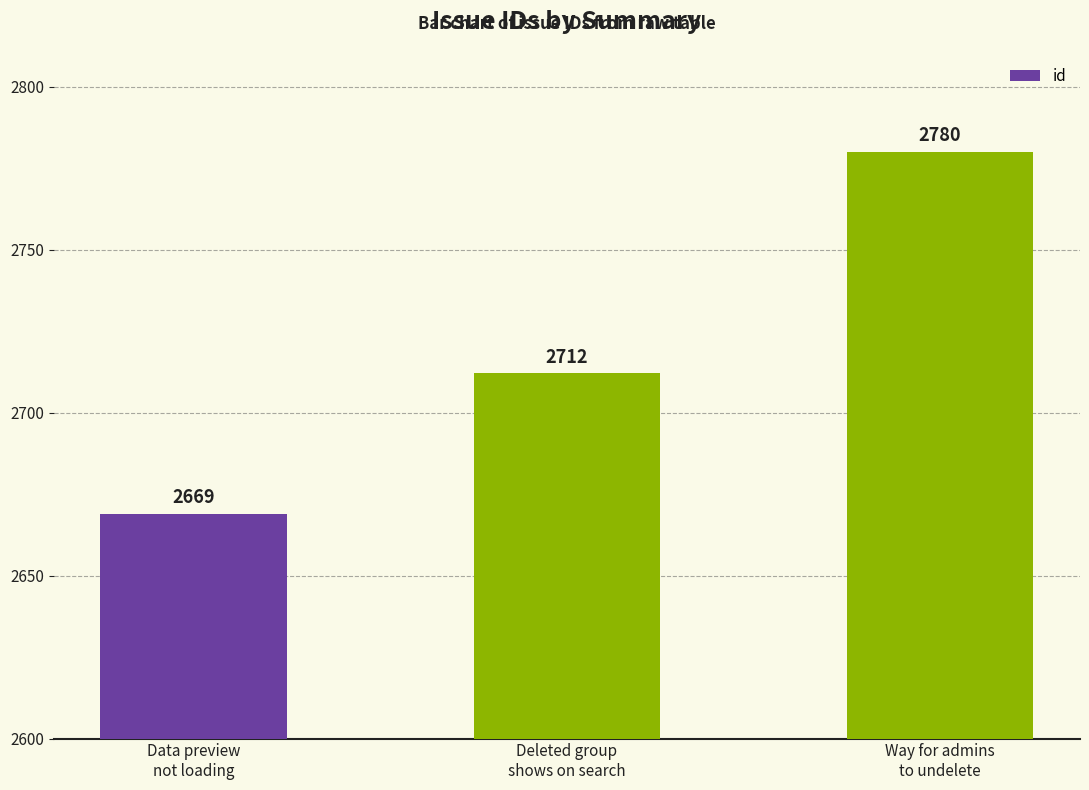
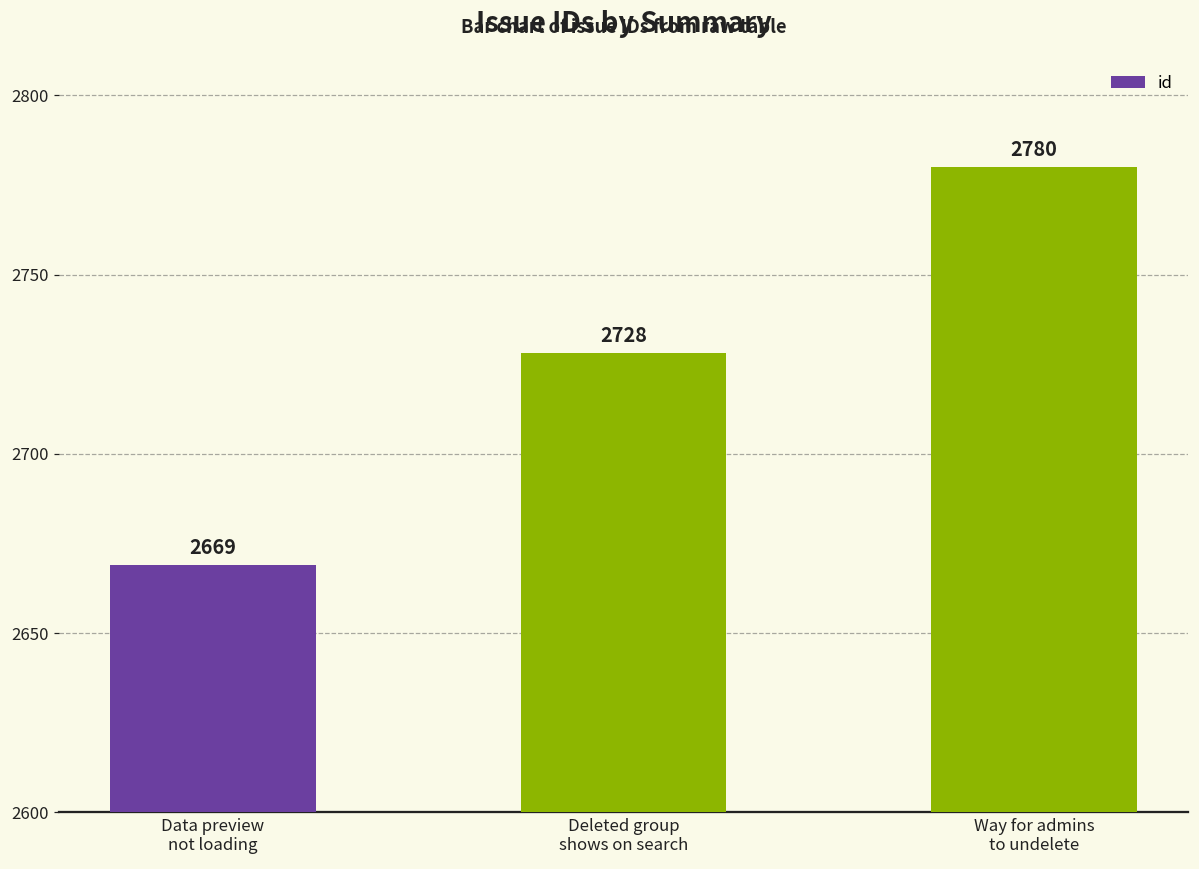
  {
    "Data preview not loading": 2669,
-   "Deleted group shows on search": 2712,
+   "Deleted group shows on search": 2728,
    "Way for admins to undelete": 2780
  }
